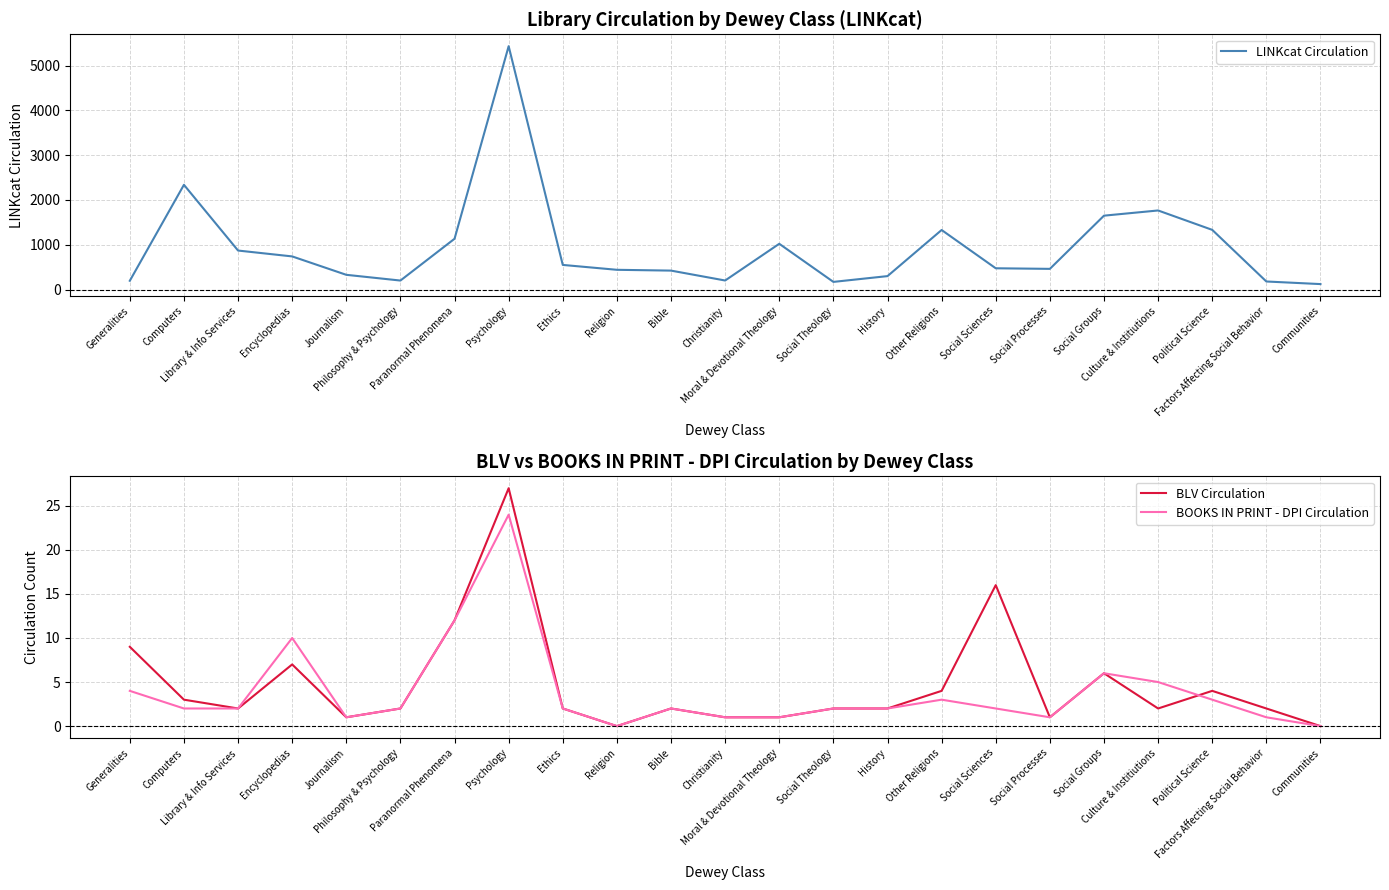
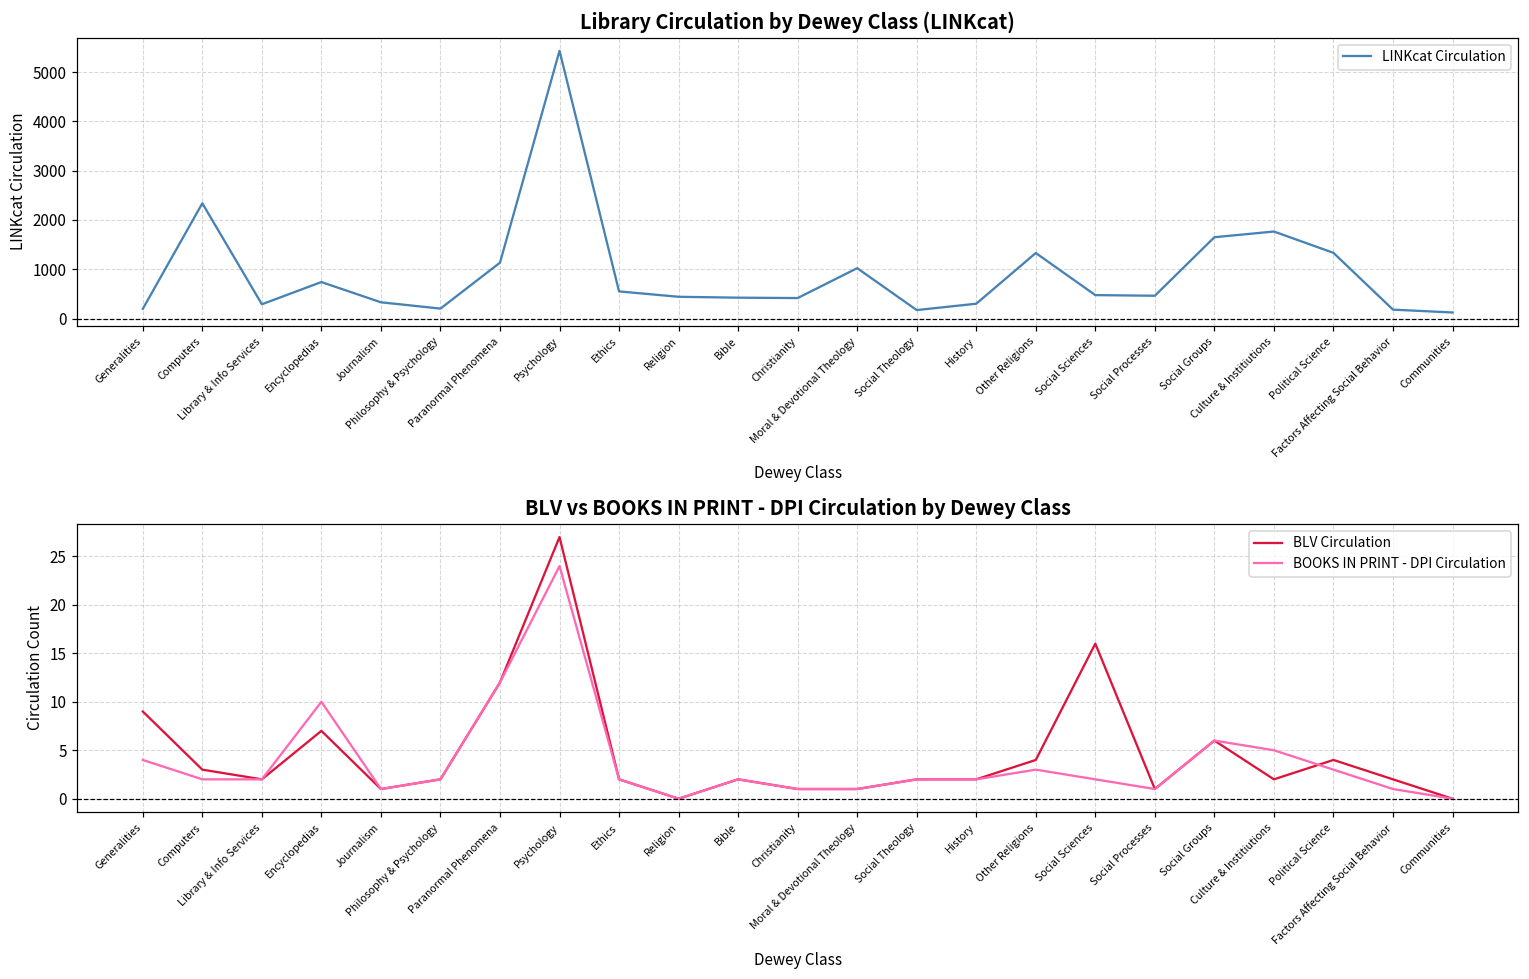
  {
    "Library Circulation by Dewey Class (LINKcat)": {
      "Generalities": 200,
      "Computers": 2300,
-     "Library & Info Services": 900,
+     "Library & Info Services": 300,
      "Encyclopedias": 700,
      "Journalism": 300,
      "Philosophy & Psychology": 200,
      "Paranormal Phenomena": 1100,
      "Psychology": 5400,
      "Ethics": 600,
      "Religion": 400,
      "Bible": 400,
-     "Christianity": 200,
+     "Christianity": 400,
      "Moral & Devotional Theology": 1000,
      "Social Theology": 200,
      "History": 300,
      "Other Religions": 1300,
      "Social Sciences": 500,
      "Social Processes": 500,
      "Social Groups": 1700,
      "Culture & Institiutions": 1800,
      "Political Science": 1300,
      "Factors Affecting Social Behavior": 200,
      "Communities": 100
    },
    "BLV vs BOOKS IN PRINT - DPI Circulation by Dewey Class": {
      "BLV Circulation": {
        "Generalities": 9,
        "Computers": 3,
        "Encyclopedias": 7,
        "Psychology": 27,
        "Other Religions": 4,
        "Social Sciences": 16,
        "Culture & Institiutions": 2,
        "Political Science": 4,
        "Factors Affecting Social Behavior": 2
      },
      "BOOKS IN PRINT - DPI Circulation": {
        "Generalities": 4,
        "Computers": 2,
        "Encyclopedias": 10,
        "Psychology": 24,
        "Other Religions": 3,
        "Social Sciences": 2,
        "Culture & Institiutions": 5,
        "Political Science": 3,
        "Factors Affecting Social Behavior": 1
      }
    }
  }
